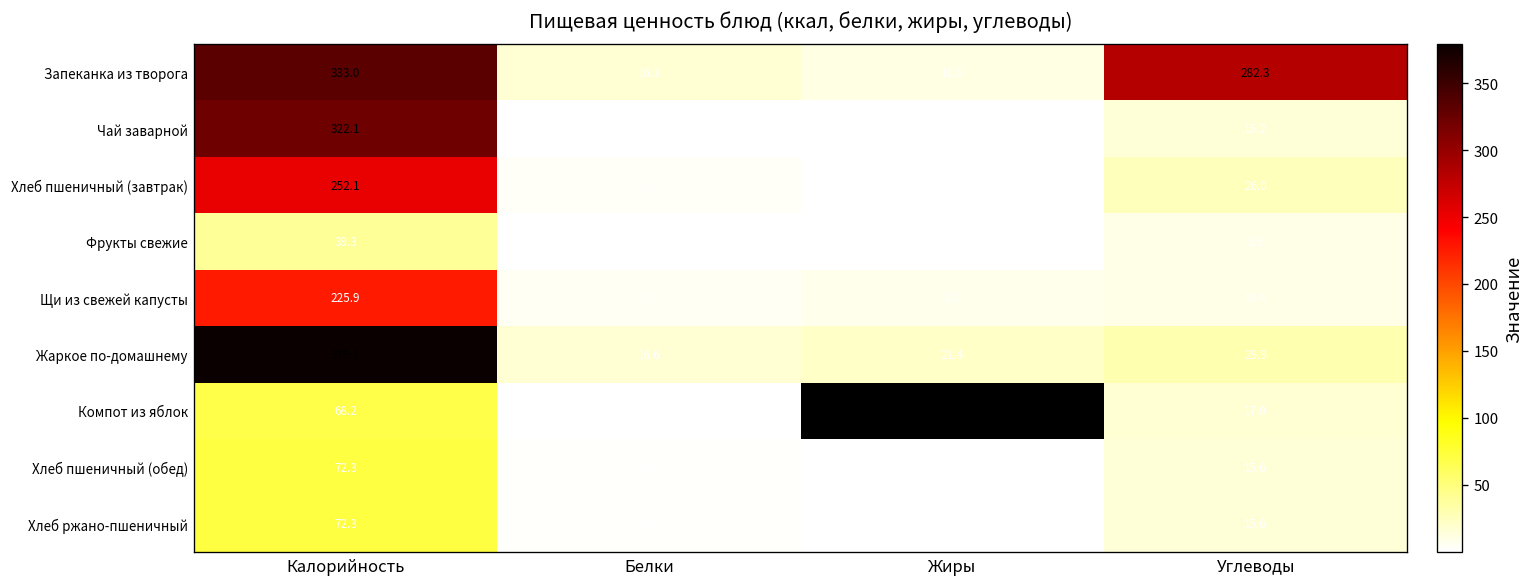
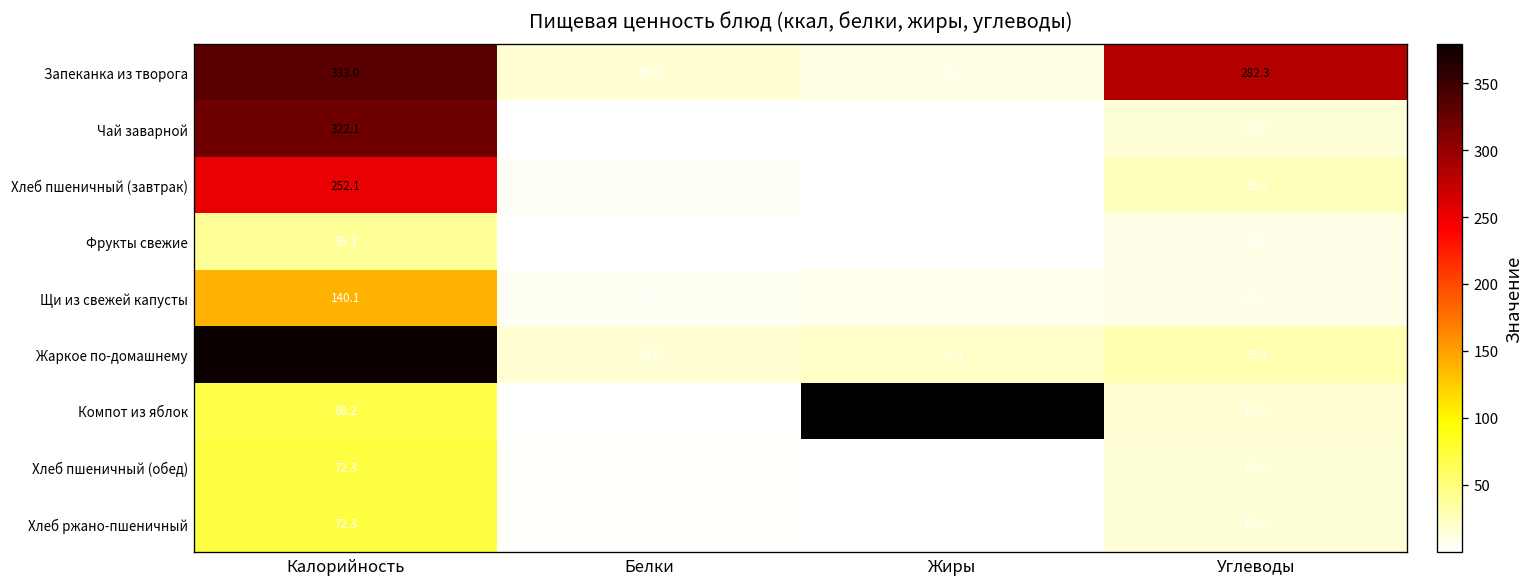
  {
    "Запеканка из творога": {
      "Калорийность": 333.0,
      "Углеводы": 282.3
    },
    "Чай заварной": {
      "Калорийность": 322.1
    },
    "Хлеб пшеничный (завтрак)": {
      "Калорийность": 252.1,
      "Углеводы": 26.0
    },
    "Фрукты свежие": {
      "Калорийность": 39.3
    },
    "Щи из свежей капусты": {
-     "Калорийность": 225.9
+     "Калорийность": 140.1
    },
    "Жаркое по-домашнему": {
      "Жиры": 21.4,
      "Углеводы": 29.9
    },
    "Компот из яблок": {
      "Калорийность": 68.2
    },
    "Хлеб пшеничный (обед)": {
      "Калорийность": 72.3
    },
    "Хлеб ржано-пшеничный": {
      "Калорийность": 72.3
    }
  }
